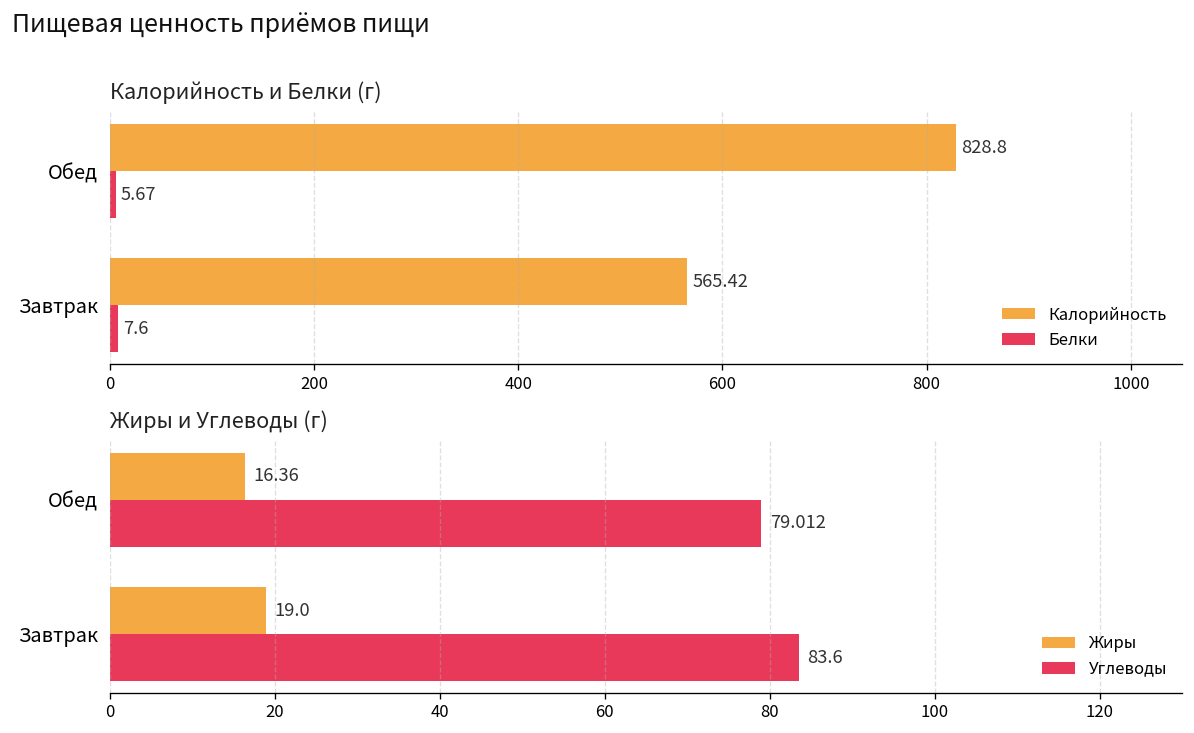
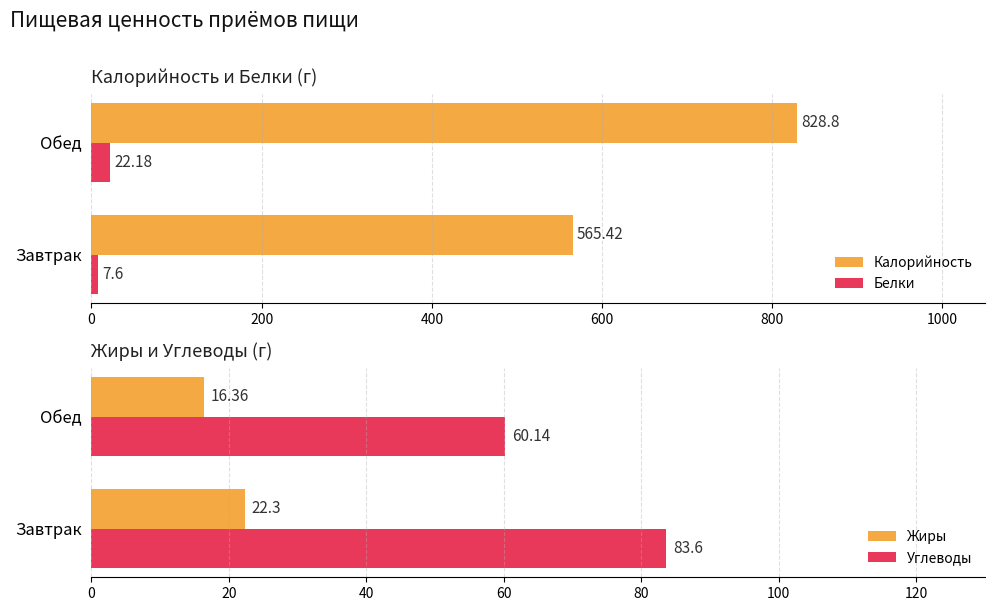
  {
    "Калорийность и Белки (г)": {
      "Калорийность": {
        "Обед": 828.8,
        "Завтрак": 565.42
      },
      "Белки": {
-       "Обед": 5.67,
+       "Обед": 22.18,
        "Завтрак": 7.6
      }
    },
    "Жиры и Углеводы (г)": {
      "Жиры": {
        "Обед": 16.36,
-       "Завтрак": 19.0
+       "Завтрак": 22.3
      },
      "Углеводы": {
-       "Обед": 79.012,
+       "Обед": 60.14,
        "Завтрак": 83.6
      }
    }
  }
